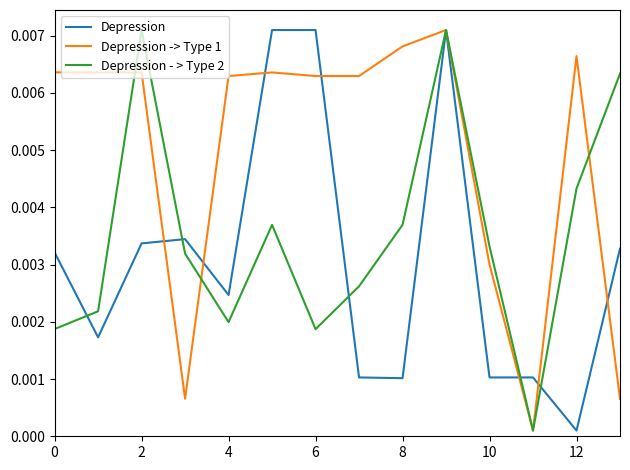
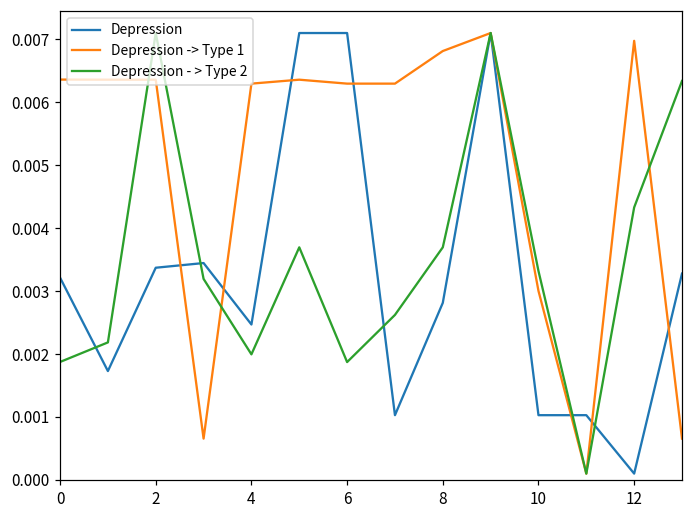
  {
    "Depression": {
      "0": 0.0032,
      "2": 0.0034,
      "4": 0.0025,
      "6": 0.0071,
-     "8": 0.0010,
+     "8": 0.0028,
      "10": 0.0010,
      "12": 0.0001
    },
    "Depression -> Type 1": {
      "0": 0.0064,
      "6": 0.0063,
      "8": 0.0068,
      "10": 0.0030,
-     "12": 0.0066
+     "12": 0.0070
    },
    "Depression - > Type 2": {
      "0": 0.0019,
      "4": 0.0020,
      "6": 0.0019,
      "8": 0.0037,
      "10": 0.0033,
      "12": 0.0043
    }
  }
